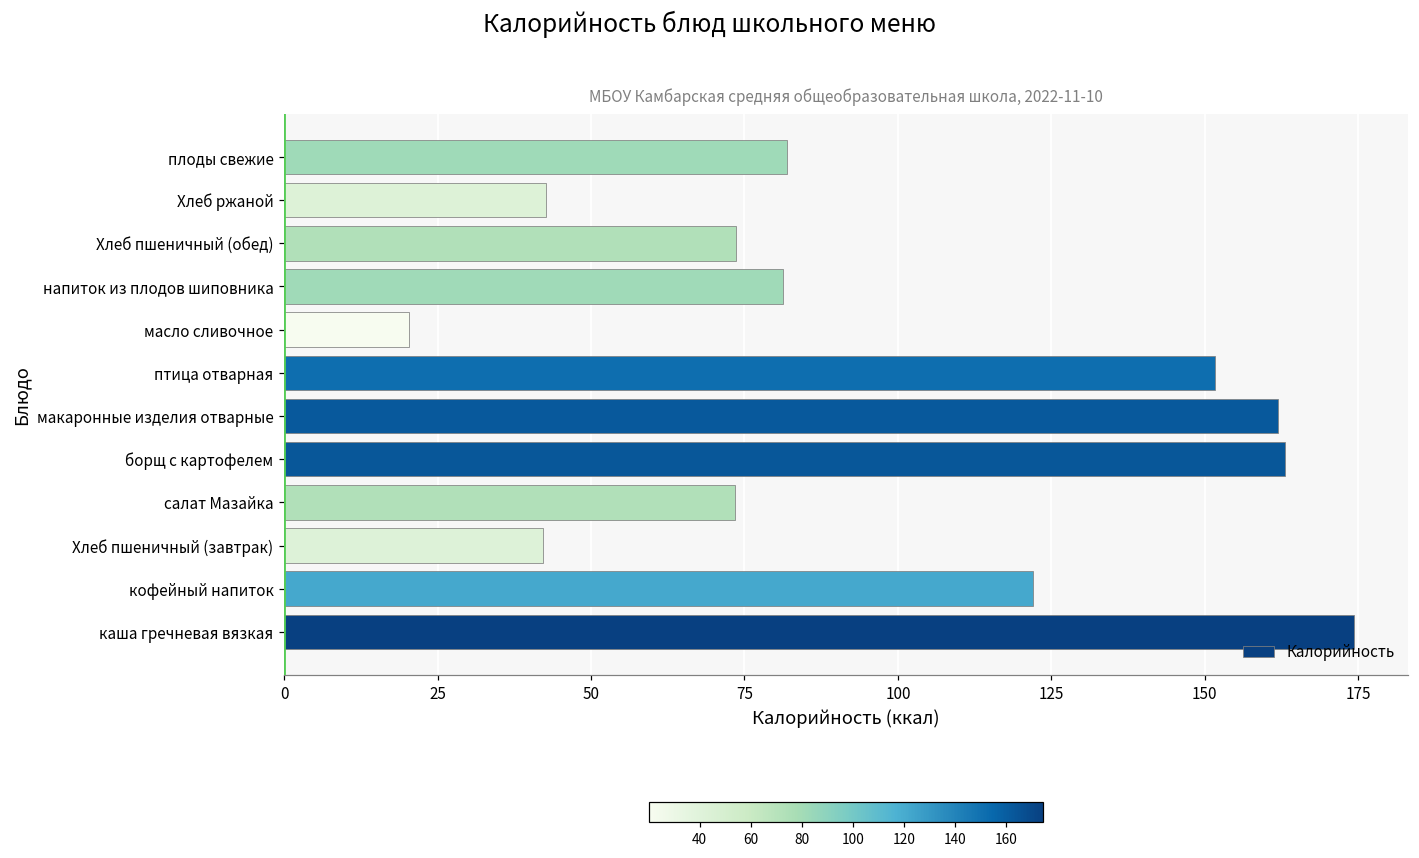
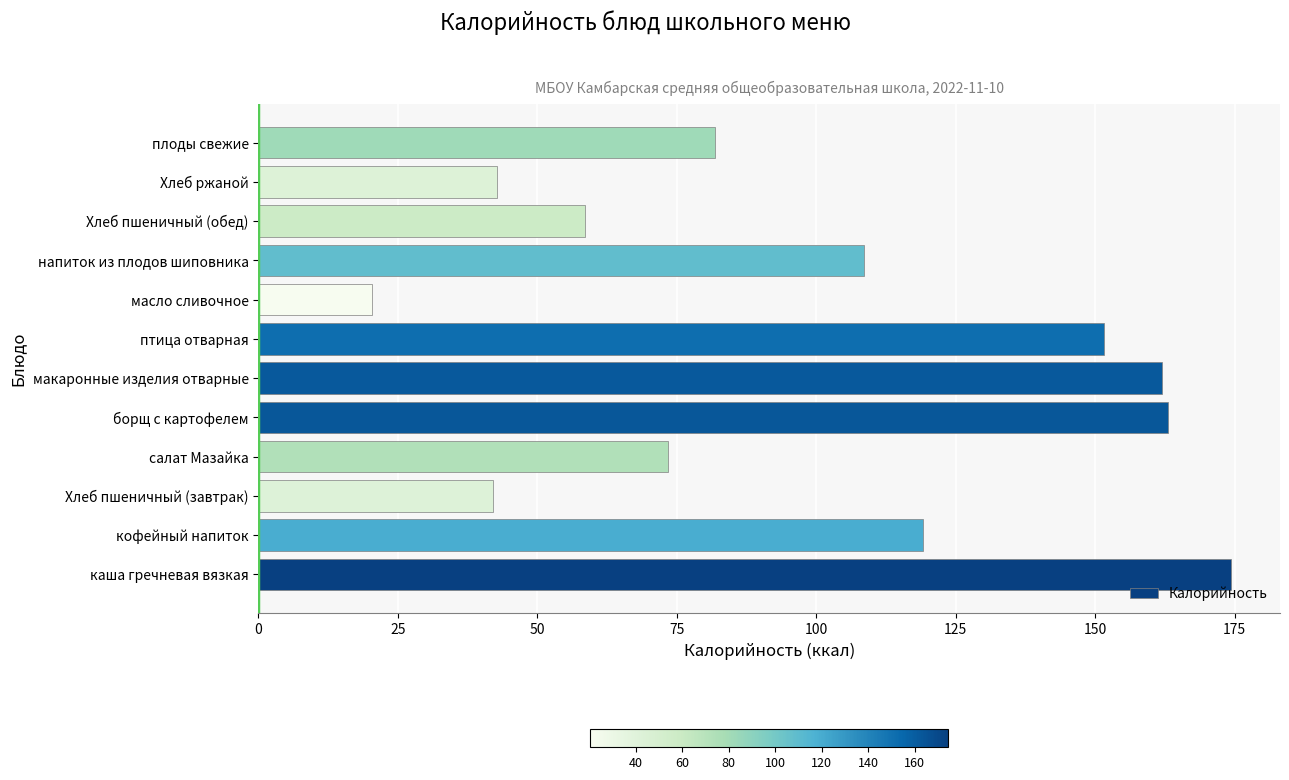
  {
    "плоды свежие": 82,
    "Хлеб ржаной": 43,
-   "Хлеб пшеничный (обед)": 74,
-   "напиток из плодов шиповника": 81,
+   "Хлеб пшеничный (обед)": 59,
+   "напиток из плодов шиповника": 109,
    "масло сливочное": 20,
    "птица отварная": 152,
    "макаронные изделия отварные": 162,
    "борщ с картофелем": 163,
    "салат Мазайка": 74,
    "Хлеб пшеничный (завтрак)": 42,
-   "кофейный напиток": 122,
+   "кофейный напиток": 119,
    "каша гречневая вязкая": 174
  }
